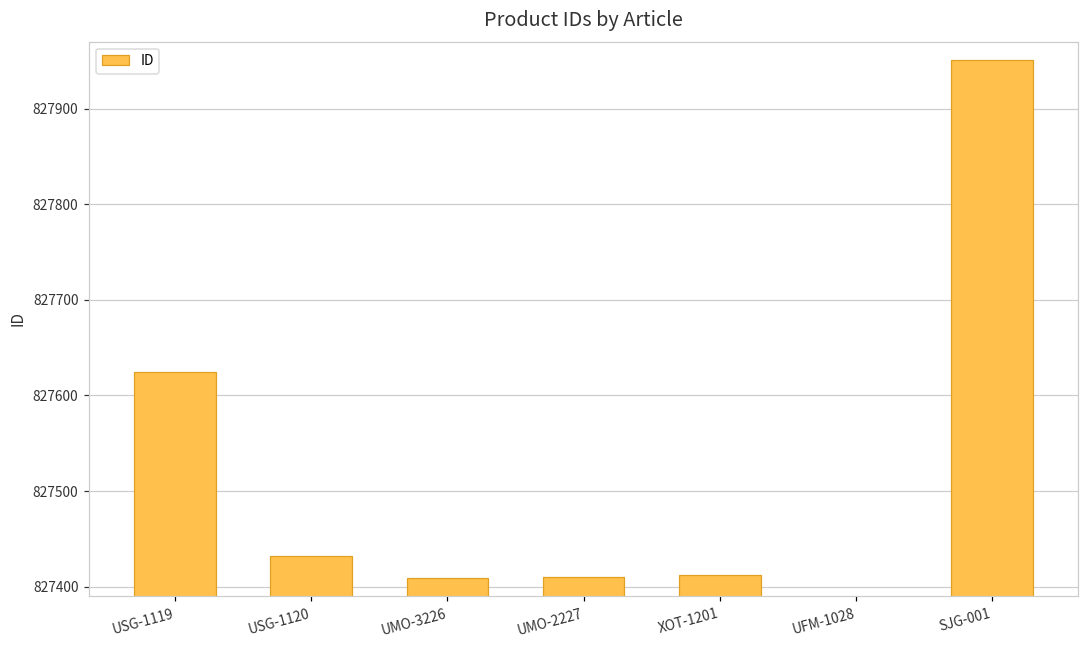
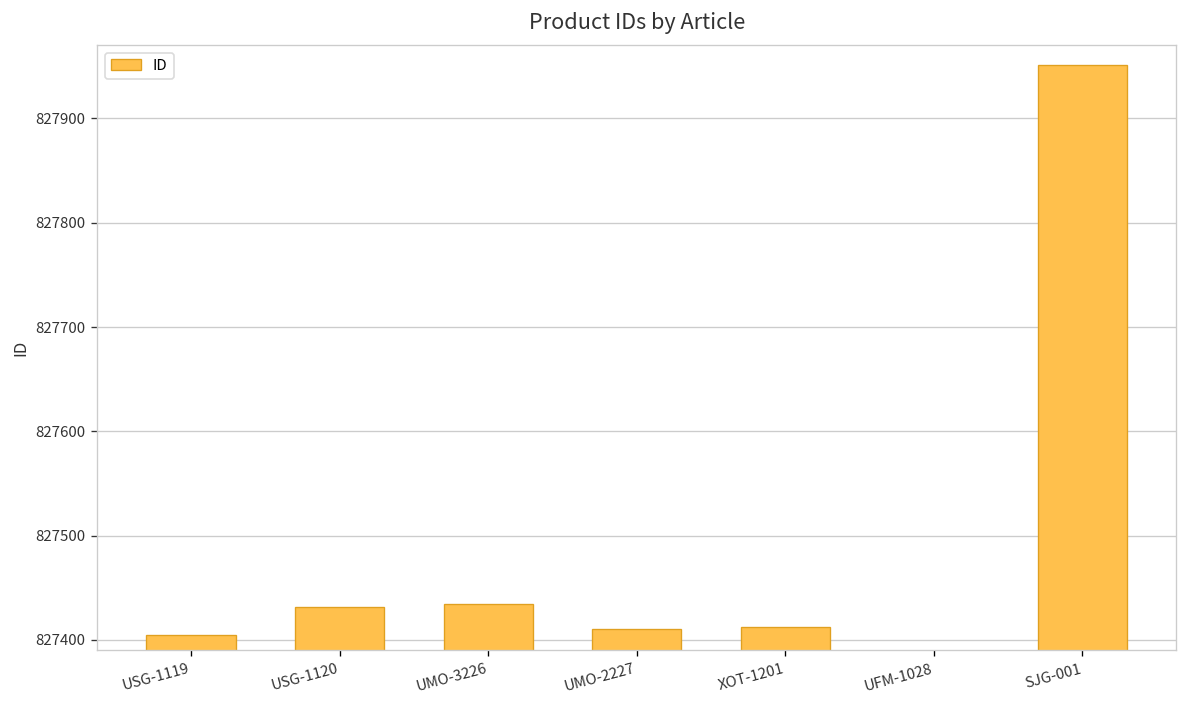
  {
-   "USG-1119": 827630,
+   "USG-1119": 827410,
    "USG-1120": 827430,
-   "UMO-3226": 827410,
+   "UMO-3226": 827430,
    "UMO-2227": 827410,
    "XOT-1201": 827410,
    "SJG-001": 827950
  }
